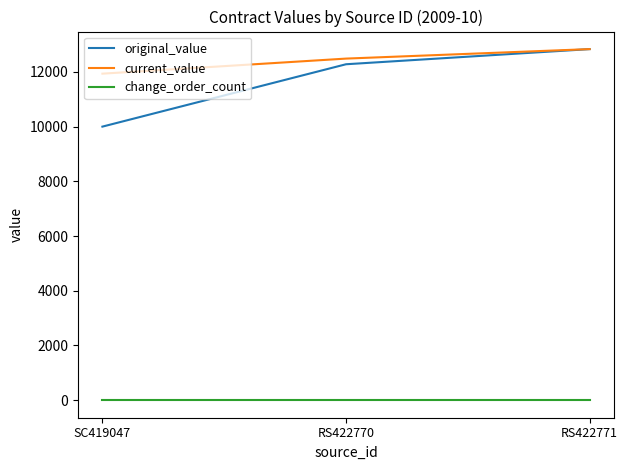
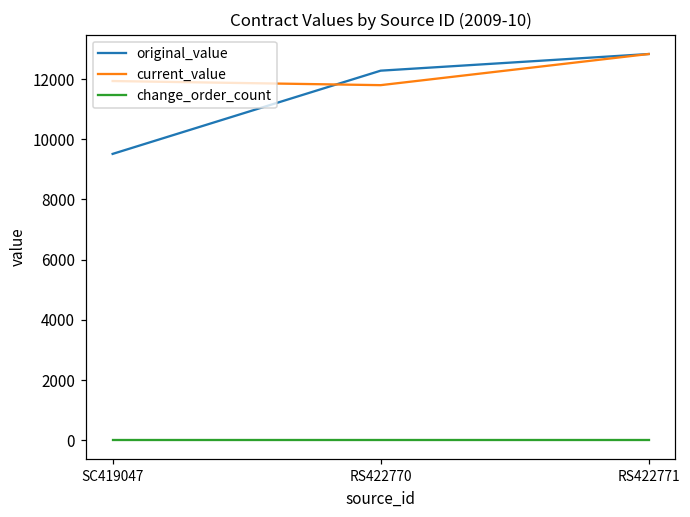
  {
    "original_value": {
-     "SC419047": 10000,
+     "SC419047": 9500,
      "RS422770": 12300
    },
    "current_value": {
-     "RS422770": 12500
+     "RS422770": 11800
    },
    "change_order_count": {
      "SC419047": 0,
      "RS422770": 0,
      "RS422771": 0
    }
  }
